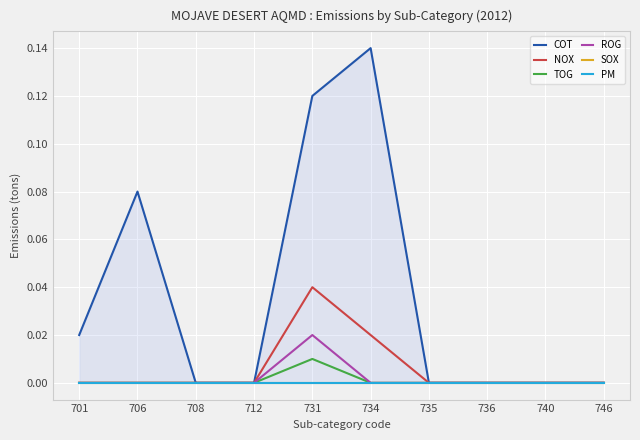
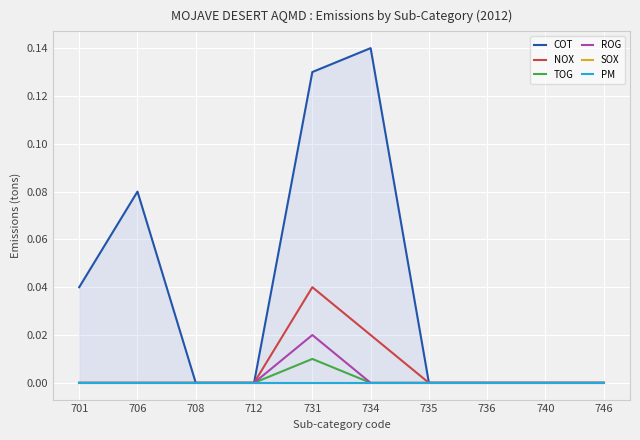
  {
    "COT": {
-     "701": 0.02,
+     "701": 0.04,
      "706": 0.08,
-     "731": 0.12,
+     "731": 0.13,
      "734": 0.14
    },
    "NOX": {
      "731": 0.04,
      "734": 0.02
    },
    "TOG": {
      "731": 0.01
    },
    "ROG": {
      "731": 0.02
    },
    "PM": {
      "731": 0.00
    }
  }
